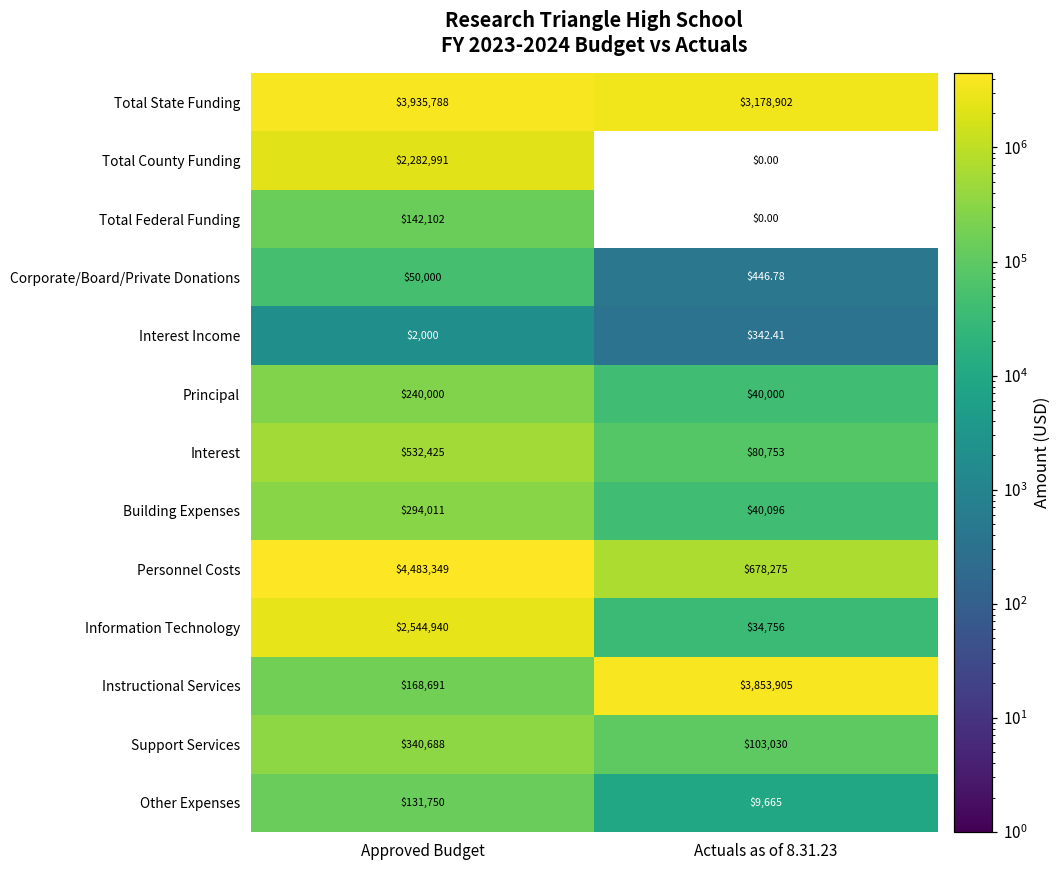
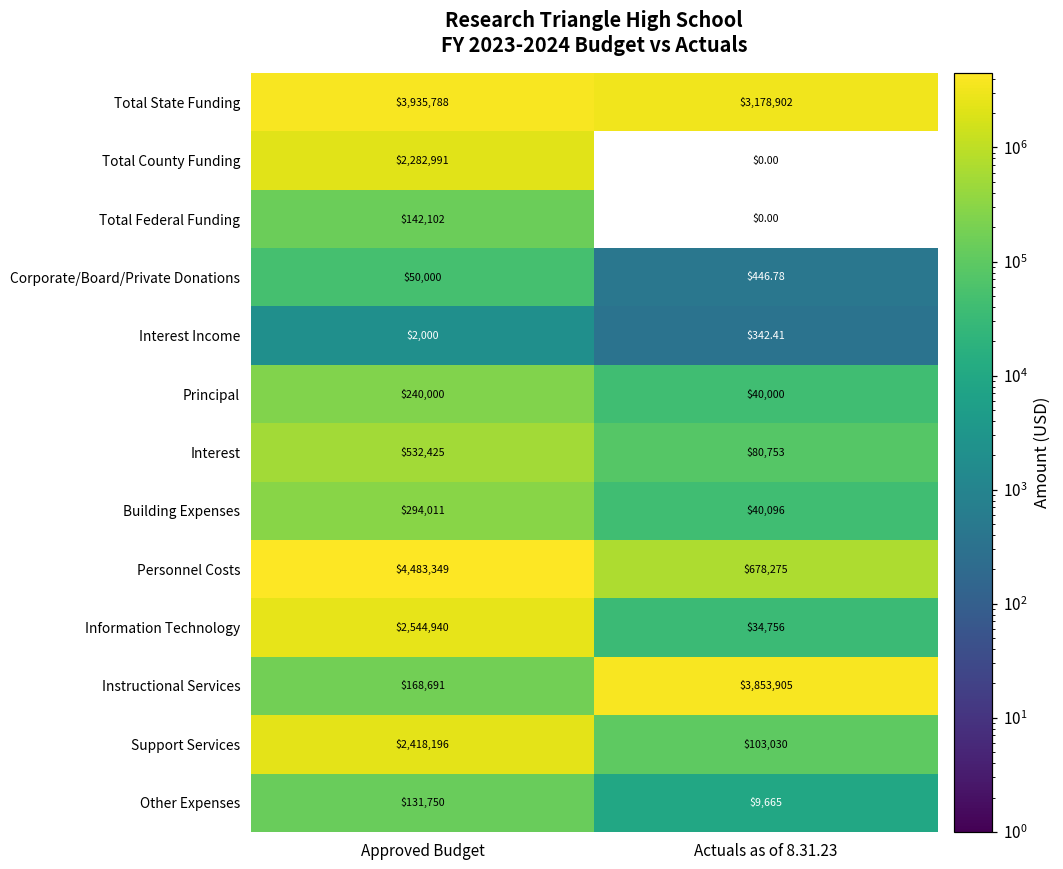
  {
    "Total State Funding": {
      "Approved Budget": "$3,935,788",
      "Actuals as of 8.31.23": "$3,178,902"
    },
    "Total County Funding": {
      "Approved Budget": "$2,282,991",
      "Actuals as of 8.31.23": "$0.00"
    },
    "Total Federal Funding": {
      "Approved Budget": "$142,102",
      "Actuals as of 8.31.23": "$0.00"
    },
    "Corporate/Board/Private Donations": {
      "Approved Budget": "$50,000",
      "Actuals as of 8.31.23": "$446.78"
    },
    "Interest Income": {
      "Approved Budget": "$2,000",
      "Actuals as of 8.31.23": "$342.41"
    },
    "Principal": {
      "Approved Budget": "$240,000",
      "Actuals as of 8.31.23": "$40,000"
    },
    "Interest": {
      "Approved Budget": "$532,425",
      "Actuals as of 8.31.23": "$80,753"
    },
    "Building Expenses": {
      "Approved Budget": "$294,011",
      "Actuals as of 8.31.23": "$40,096"
    },
    "Personnel Costs": {
      "Approved Budget": "$4,483,349",
      "Actuals as of 8.31.23": "$678,275"
    },
    "Information Technology": {
      "Approved Budget": "$2,544,940",
      "Actuals as of 8.31.23": "$34,756"
    },
    "Instructional Services": {
      "Approved Budget": "$168,691",
      "Actuals as of 8.31.23": "$3,853,905"
    },
    "Support Services": {
-     "Approved Budget": "$340,688",
+     "Approved Budget": "$2,418,196",
      "Actuals as of 8.31.23": "$103,030"
    },
    "Other Expenses": {
      "Approved Budget": "$131,750",
      "Actuals as of 8.31.23": "$9,665"
    }
  }
